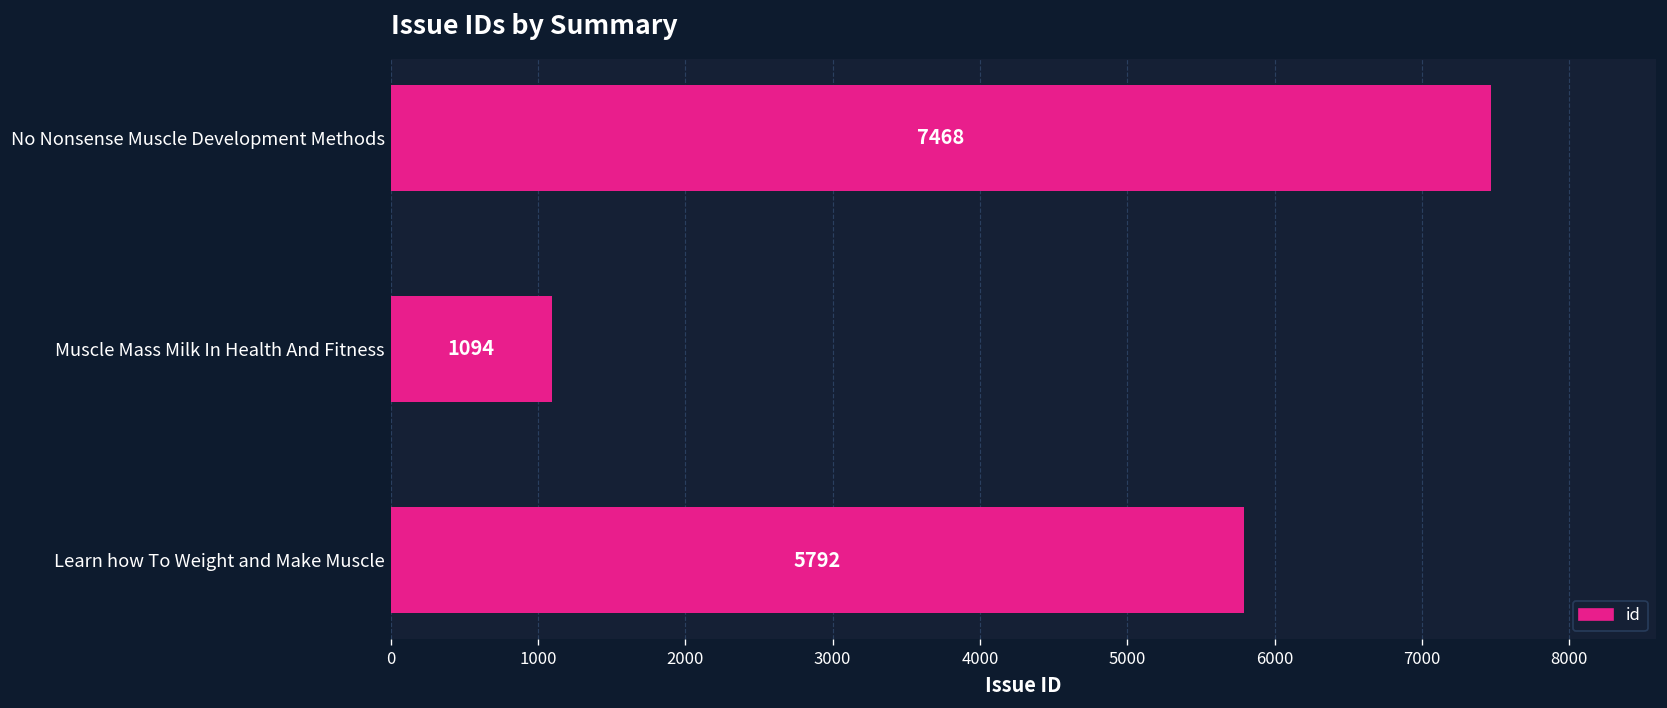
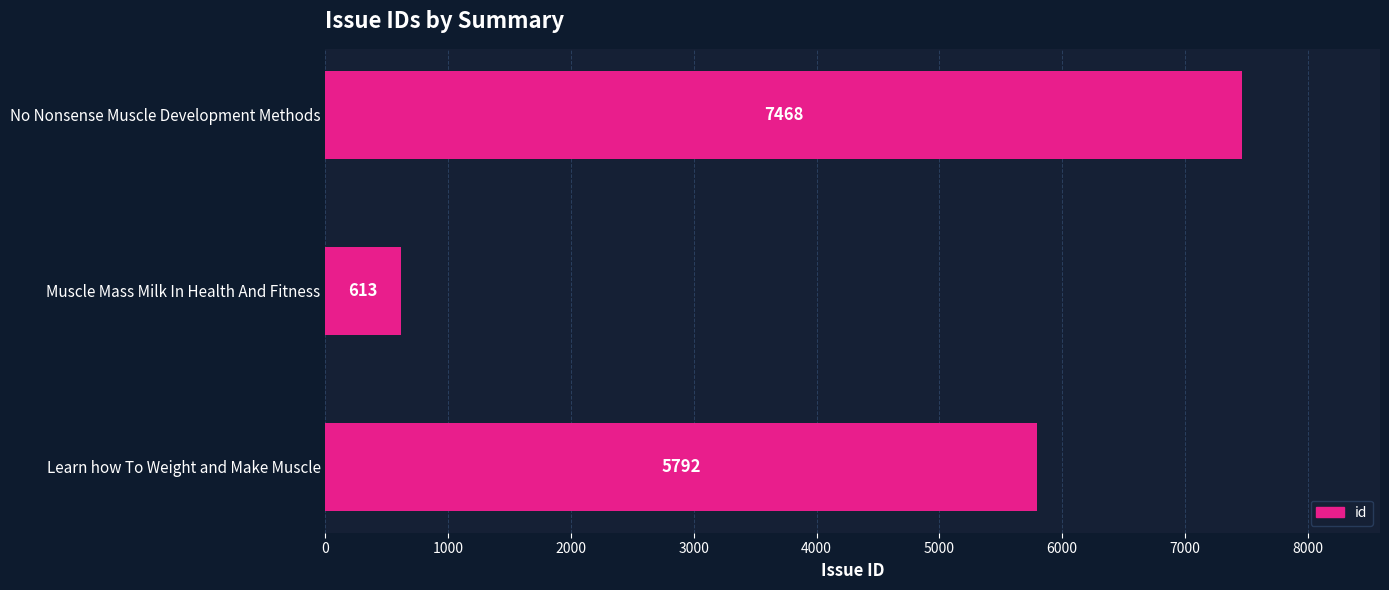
  {
    "No Nonsense Muscle Development Methods": 7468,
-   "Muscle Mass Milk In Health And Fitness": 1094,
+   "Muscle Mass Milk In Health And Fitness": 613,
    "Learn how To Weight and Make Muscle": 5792
  }
